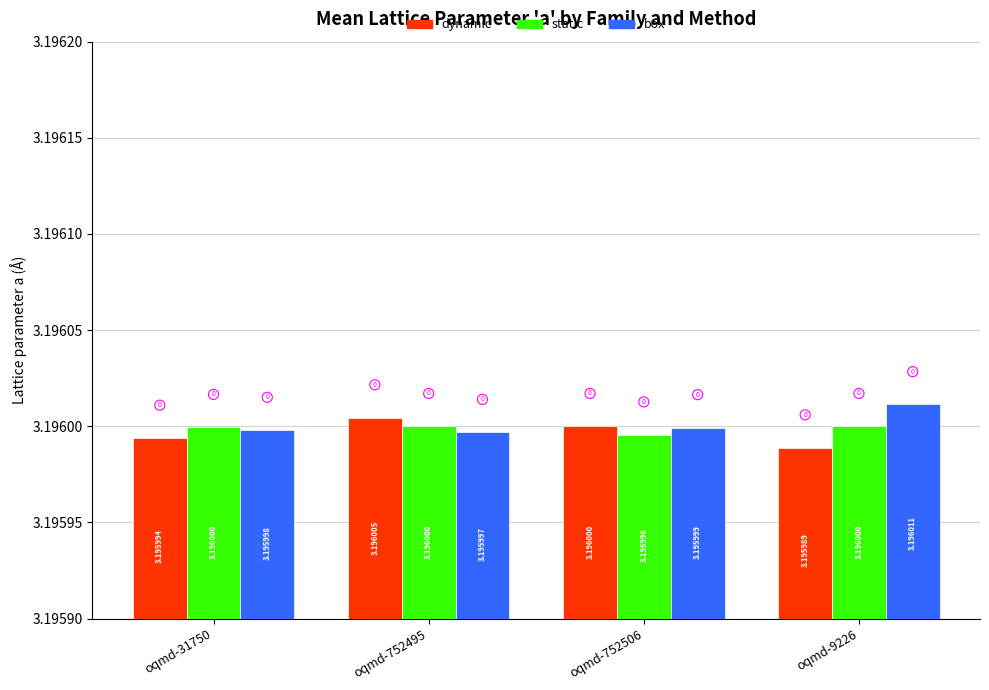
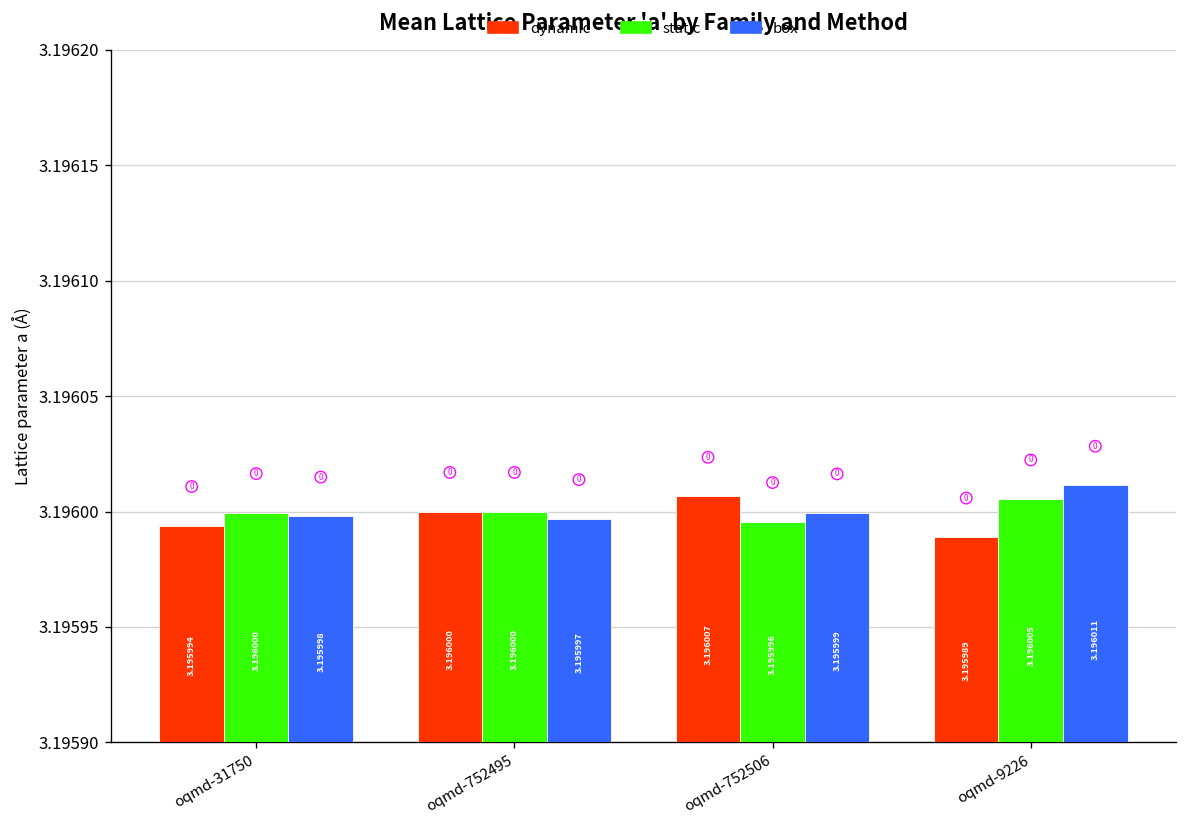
  {
    "dynamic": {
      "oqmd-31750": 3.195994,
-     "oqmd-752495": 3.196005,
-     "oqmd-752506": 3.196000,
+     "oqmd-752495": 3.196000,
+     "oqmd-752506": 3.196007,
      "oqmd-9226": 3.195989
    },
    "static": {
      "oqmd-31750": 3.196000,
      "oqmd-752495": 3.196000,
      "oqmd-752506": 3.195996,
-     "oqmd-9226": 3.196000
+     "oqmd-9226": 3.196005
    },
    "box": {
      "oqmd-31750": 3.195998,
      "oqmd-752495": 3.195997,
      "oqmd-752506": 3.195999,
      "oqmd-9226": 3.196011
    }
  }
